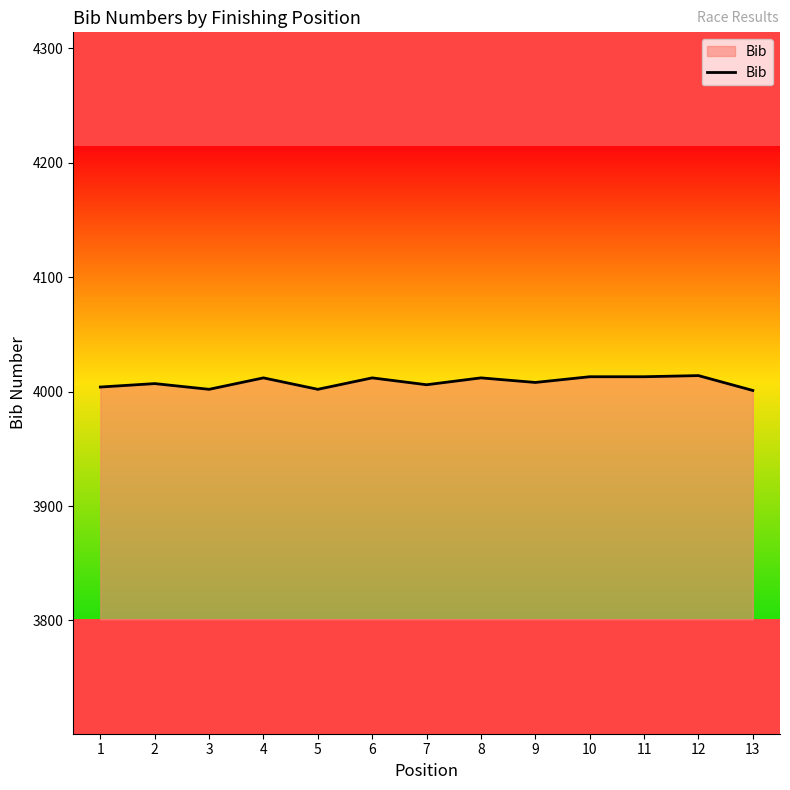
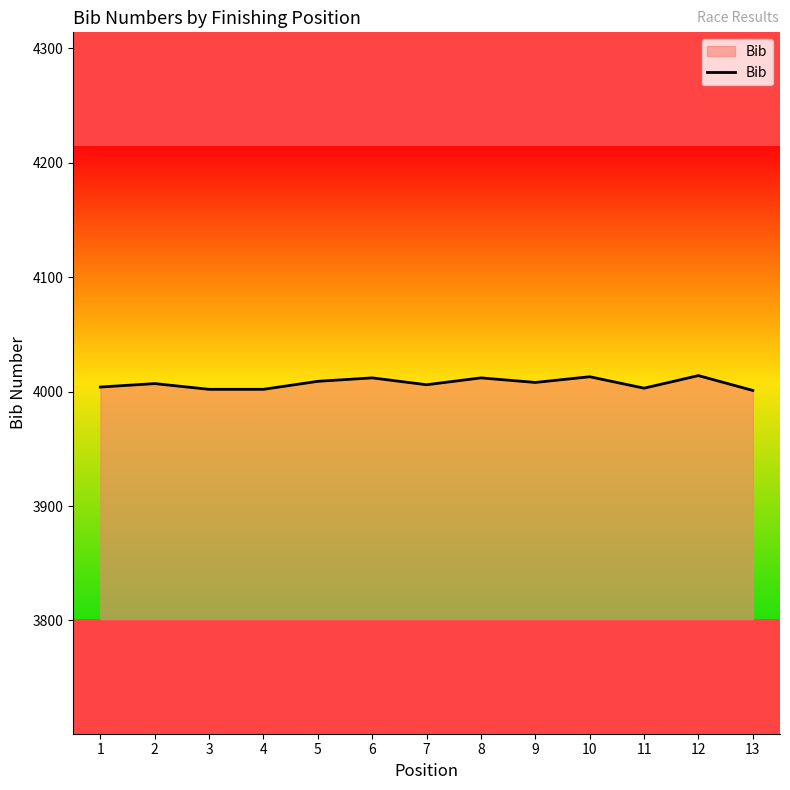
  {
    "1": 4004,
    "2": 4007,
    "3": 4002,
-   "4": 4012,
-   "5": 4002,
+   "4": 4002,
+   "5": 4009,
    "6": 4012,
    "7": 4006,
    "8": 4012,
    "9": 4008,
    "10": 4013,
-   "11": 4013,
+   "11": 4003,
    "12": 4014,
    "13": 4001
  }
